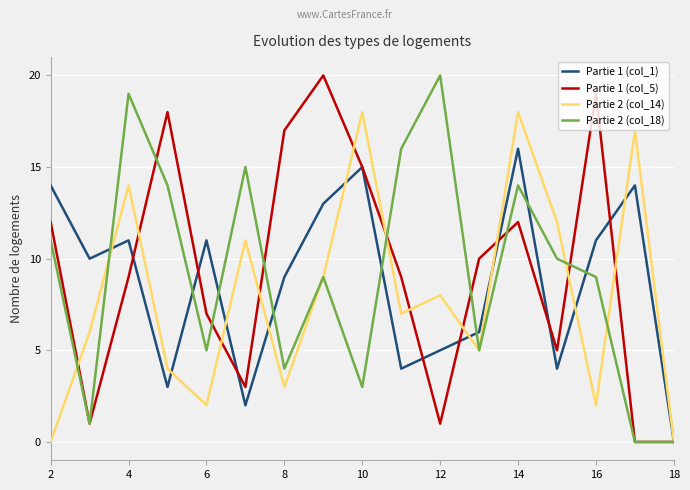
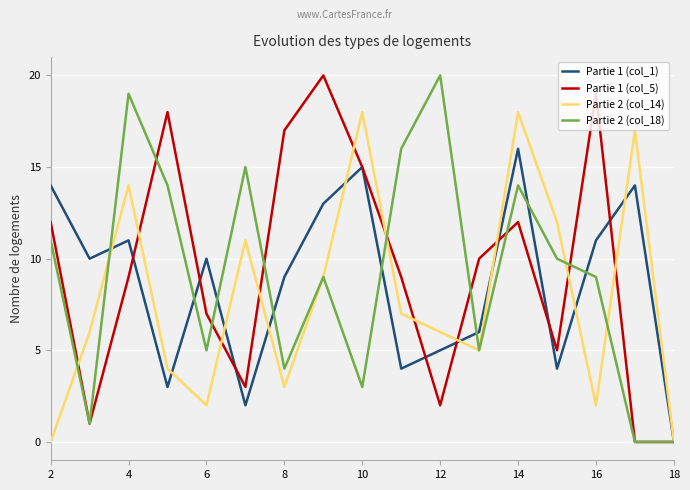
  {
    "Partie 1 (col_1)": {
      "2": 14,
      "4": 11,
-     "6": 11,
+     "6": 10,
      "8": 9,
      "12": 5,
      "14": 16,
      "16": 11
    },
    "Partie 1 (col_5)": {
      "2": 12,
      "4": 9,
      "6": 7,
      "8": 17,
-     "12": 1,
+     "12": 2,
      "14": 12
    },
    "Partie 2 (col_14)": {
      "2": 0,
      "4": 14,
      "6": 2,
      "8": 3,
      "10": 18,
-     "12": 8,
+     "12": 6,
      "14": 18,
      "16": 2
    },
    "Partie 2 (col_18)": {
      "2": 11,
      "4": 19,
      "6": 5,
      "8": 4,
      "10": 3,
      "12": 20,
      "14": 14,
      "16": 9
    }
  }
